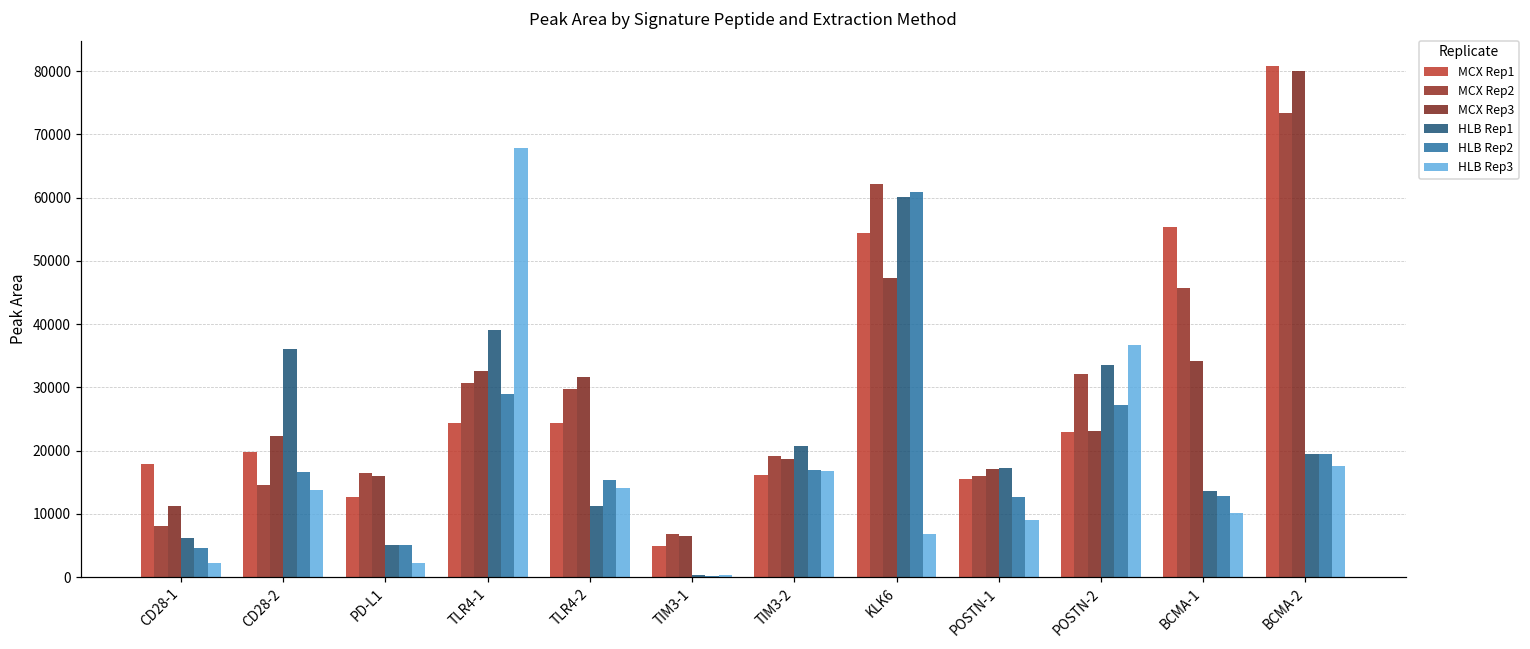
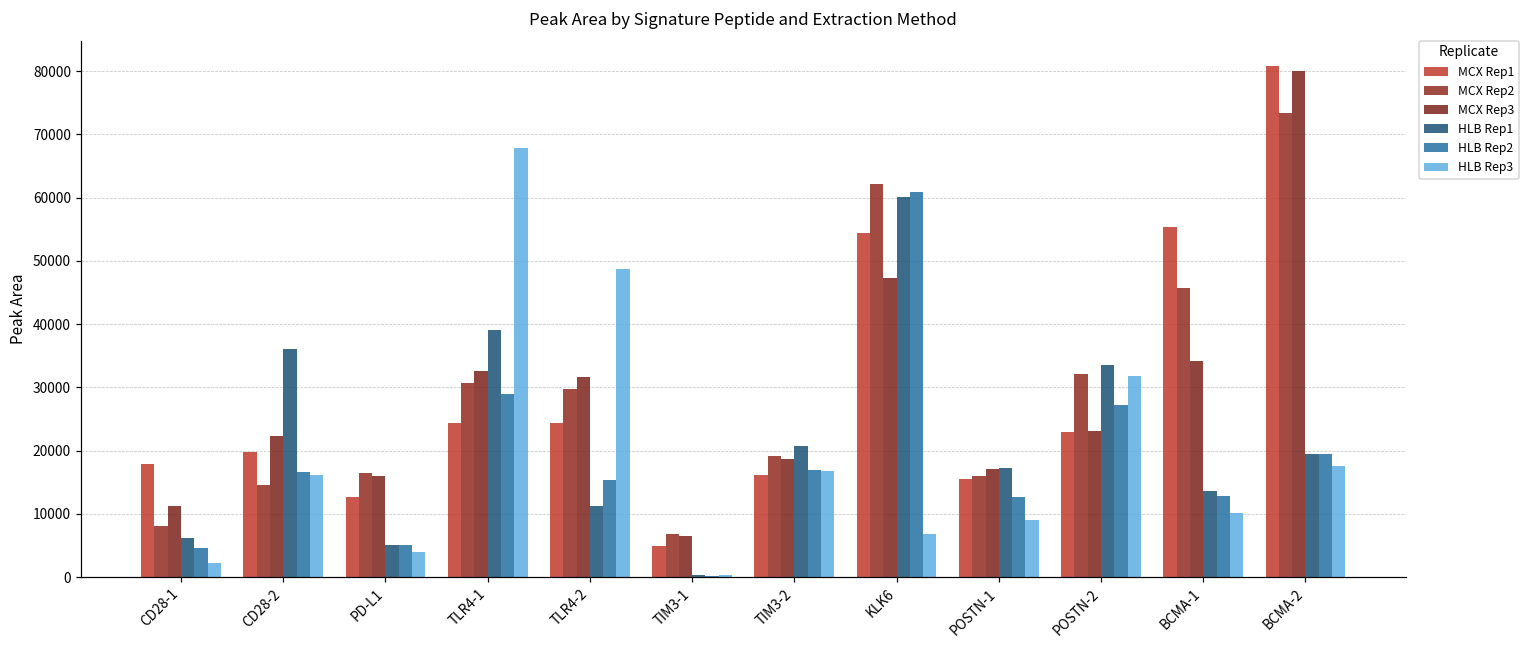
  {
    "HLB Rep3": {
      "CD28-1": 2000,
-     "CD28-2": 14000,
-     "PD-L1": 2000,
+     "CD28-2": 16000,
+     "PD-L1": 4000,
      "TLR4-1": 68000,
-     "TLR4-2": 14000,
+     "TLR4-2": 49000,
      "TIM3-2": 17000,
      "KLK6": 7000,
      "POSTN-1": 9000,
-     "POSTN-2": 37000,
+     "POSTN-2": 32000,
      "BCMA-1": 10000,
      "BCMA-2": 18000
    }
  }
